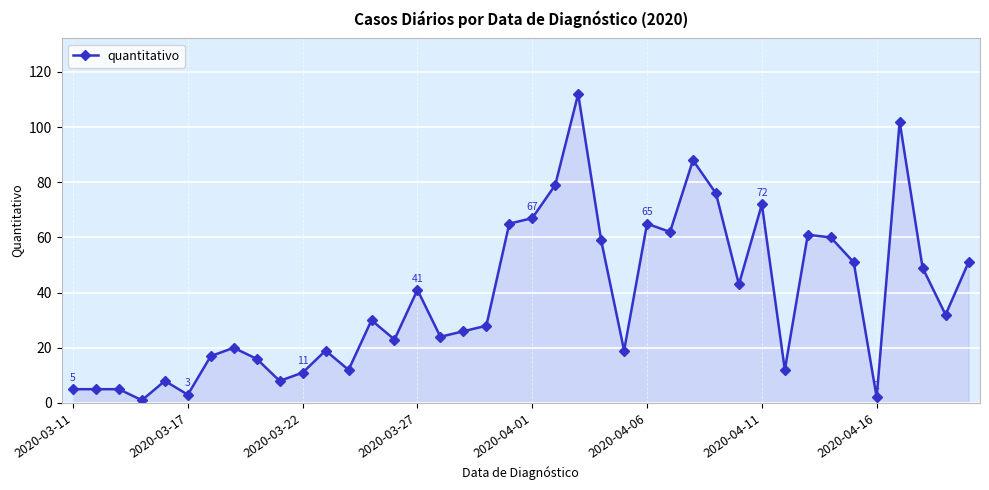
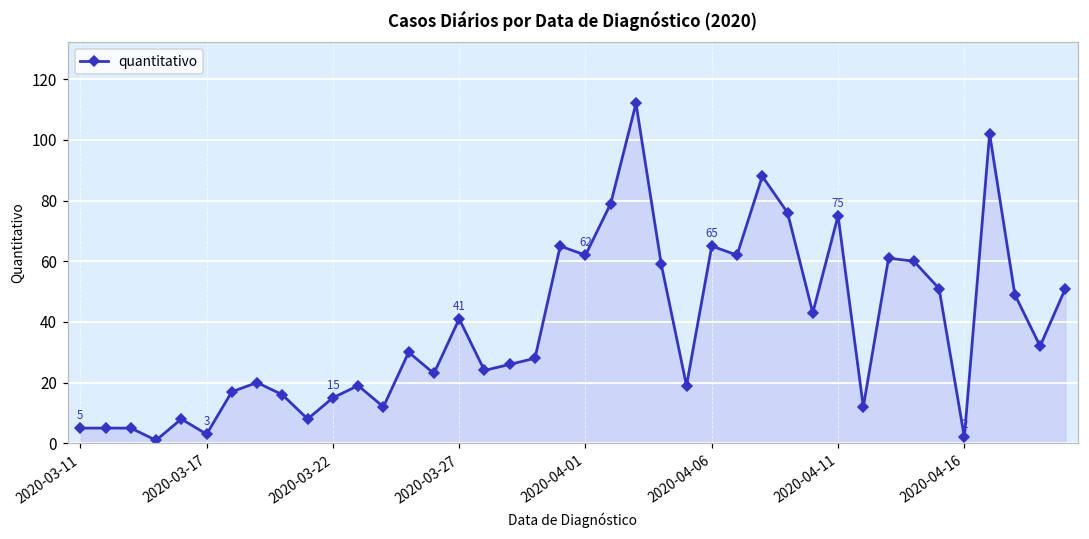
  {
    "2020-03-11": 5,
    "2020-03-17": 3,
-   "2020-03-22": 11,
+   "2020-03-22": 15,
    "2020-03-27": 41,
-   "2020-04-01": 67,
+   "2020-04-01": 62,
    "2020-04-06": 65,
-   "2020-04-11": 72
+   "2020-04-11": 75
  }
